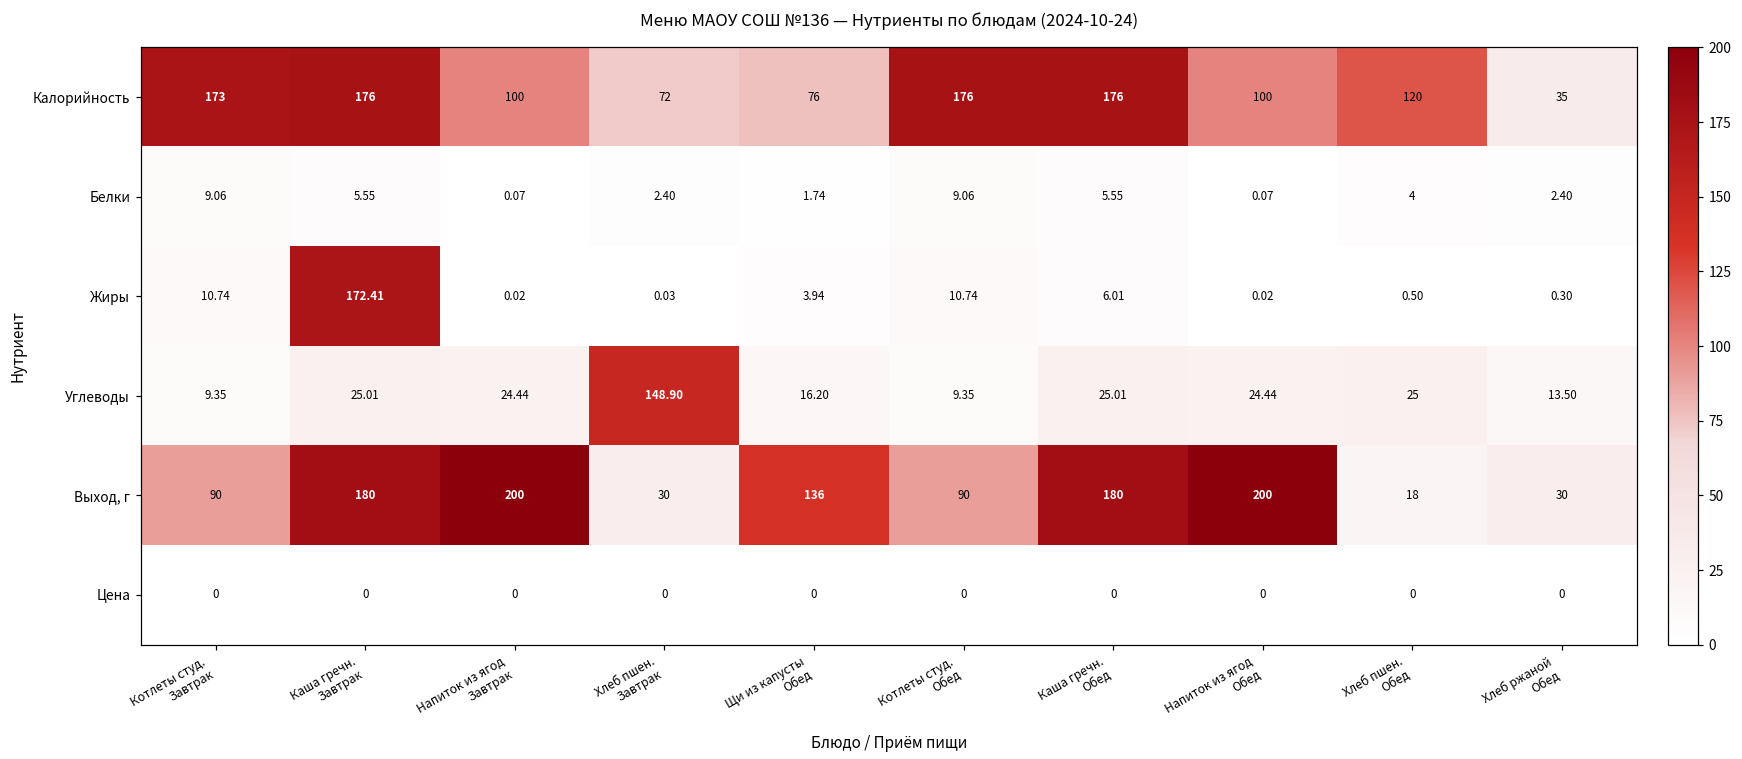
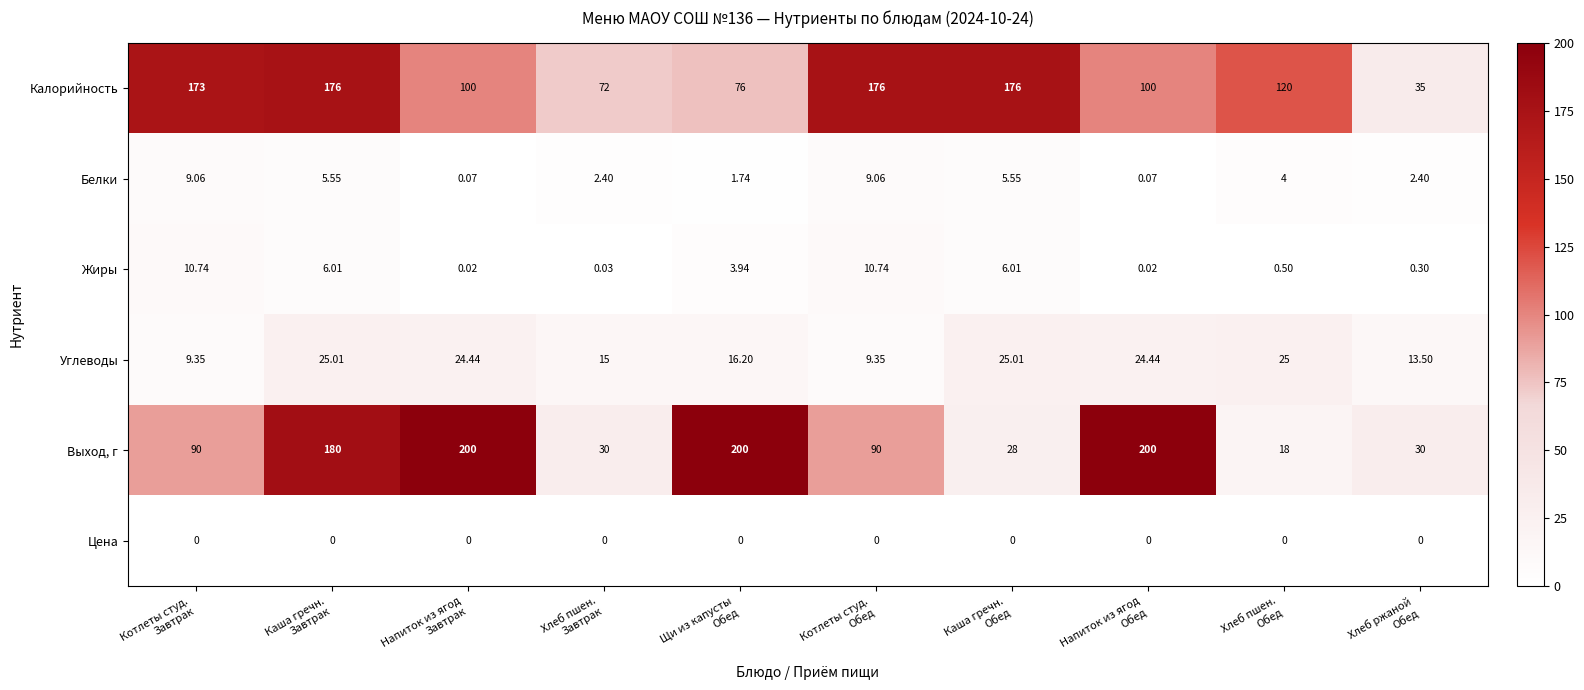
  {
    "Калорийность": {
      "Котлеты студ. Завтрак": 173,
      "Каша гречн. Завтрак": 176,
      "Напиток из ягод Завтрак": 100,
      "Хлеб пшен. Завтрак": 72,
      "Щи из капусты Обед": 76,
      "Котлеты студ. Обед": 176,
      "Каша гречн. Обед": 176,
      "Напиток из ягод Обед": 100,
      "Хлеб пшен. Обед": 120,
      "Хлеб ржаной Обед": 35
    },
    "Белки": {
      "Котлеты студ. Завтрак": 9.06,
      "Каша гречн. Завтрак": 5.55,
      "Напиток из ягод Завтрак": 0.07,
      "Хлеб пшен. Завтрак": 2.40,
      "Щи из капусты Обед": 1.74,
      "Котлеты студ. Обед": 9.06,
      "Каша гречн. Обед": 5.55,
      "Напиток из ягод Обед": 0.07,
      "Хлеб пшен. Обед": 4,
      "Хлеб ржаной Обед": 2.40
    },
    "Жиры": {
      "Котлеты студ. Завтрак": 10.74,
-     "Каша гречн. Завтрак": 172.41,
+     "Каша гречн. Завтрак": 6.01,
      "Напиток из ягод Завтрак": 0.02,
      "Хлеб пшен. Завтрак": 0.03,
      "Щи из капусты Обед": 3.94,
      "Котлеты студ. Обед": 10.74,
      "Каша гречн. Обед": 6.01,
      "Напиток из ягод Обед": 0.02,
      "Хлеб пшен. Обед": 0.50,
      "Хлеб ржаной Обед": 0.30
    },
    "Углеводы": {
      "Котлеты студ. Завтрак": 9.35,
      "Каша гречн. Завтрак": 25.01,
      "Напиток из ягод Завтрак": 24.44,
-     "Хлеб пшен. Завтрак": 148.90,
+     "Хлеб пшен. Завтрак": 15,
      "Щи из капусты Обед": 16.20,
      "Котлеты студ. Обед": 9.35,
      "Каша гречн. Обед": 25.01,
      "Напиток из ягод Обед": 24.44,
      "Хлеб пшен. Обед": 25,
      "Хлеб ржаной Обед": 13.50
    },
    "Выход, г": {
      "Котлеты студ. Завтрак": 90,
      "Каша гречн. Завтрак": 180,
      "Напиток из ягод Завтрак": 200,
      "Хлеб пшен. Завтрак": 30,
-     "Щи из капусты Обед": 136,
+     "Щи из капусты Обед": 200,
      "Котлеты студ. Обед": 90,
-     "Каша гречн. Обед": 180,
+     "Каша гречн. Обед": 28,
      "Напиток из ягод Обед": 200,
      "Хлеб пшен. Обед": 18,
      "Хлеб ржаной Обед": 30
    },
    "Цена": {
      "Котлеты студ. Завтрак": 0,
      "Каша гречн. Завтрак": 0,
      "Напиток из ягод Завтрак": 0,
      "Хлеб пшен. Завтрак": 0,
      "Щи из капусты Обед": 0,
      "Котлеты студ. Обед": 0,
      "Каша гречн. Обед": 0,
      "Напиток из ягод Обед": 0,
      "Хлеб пшен. Обед": 0,
      "Хлеб ржаной Обед": 0
    }
  }
